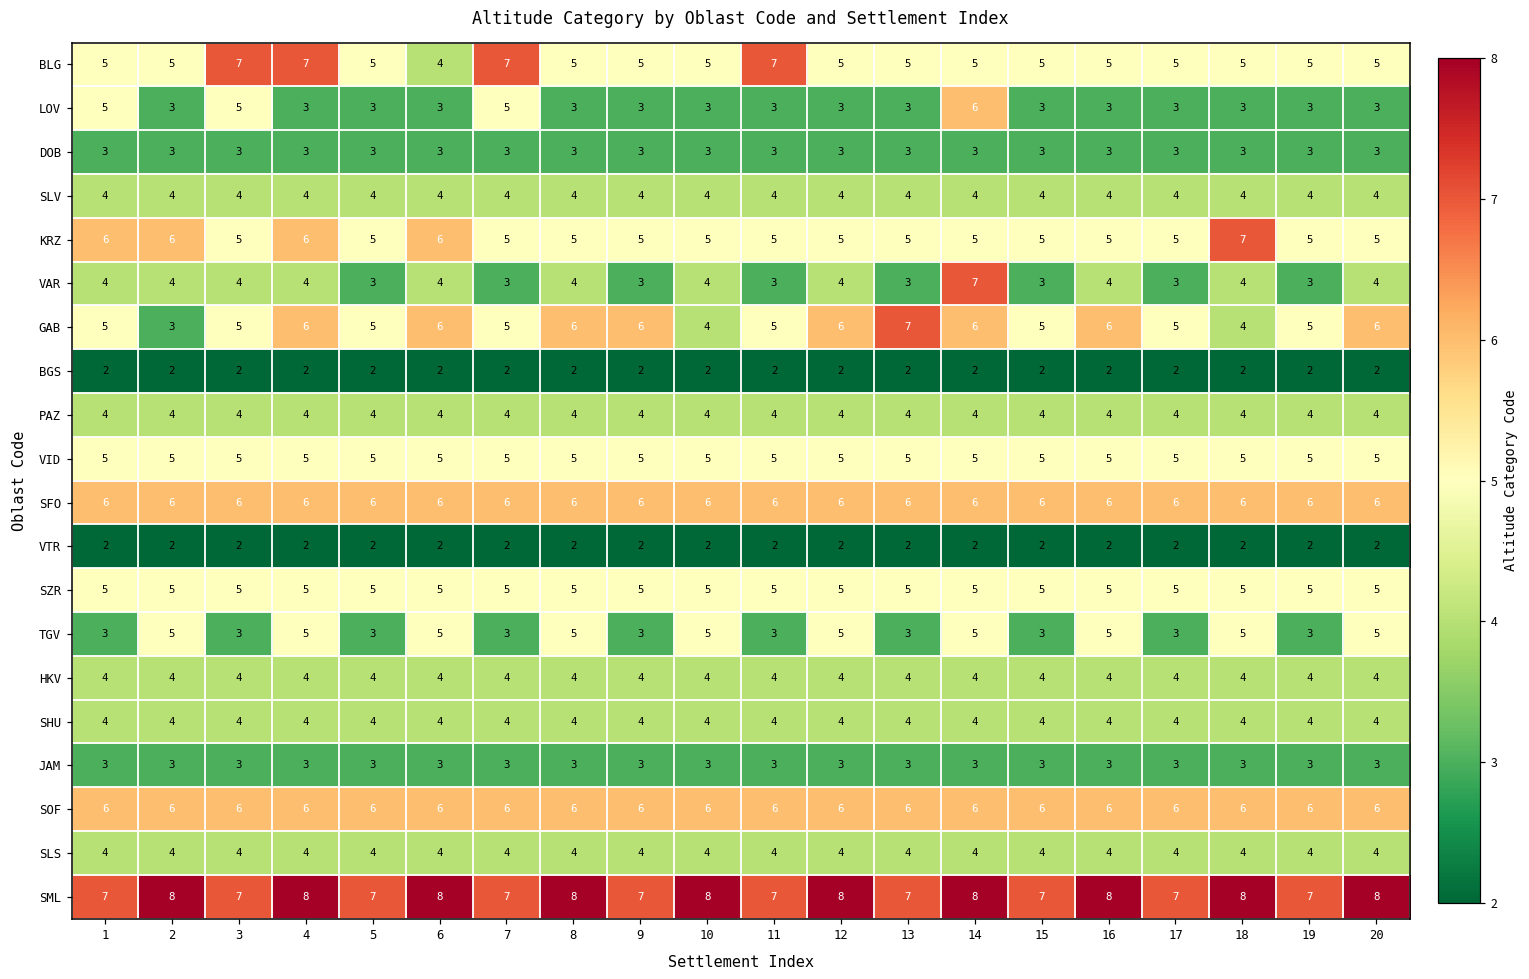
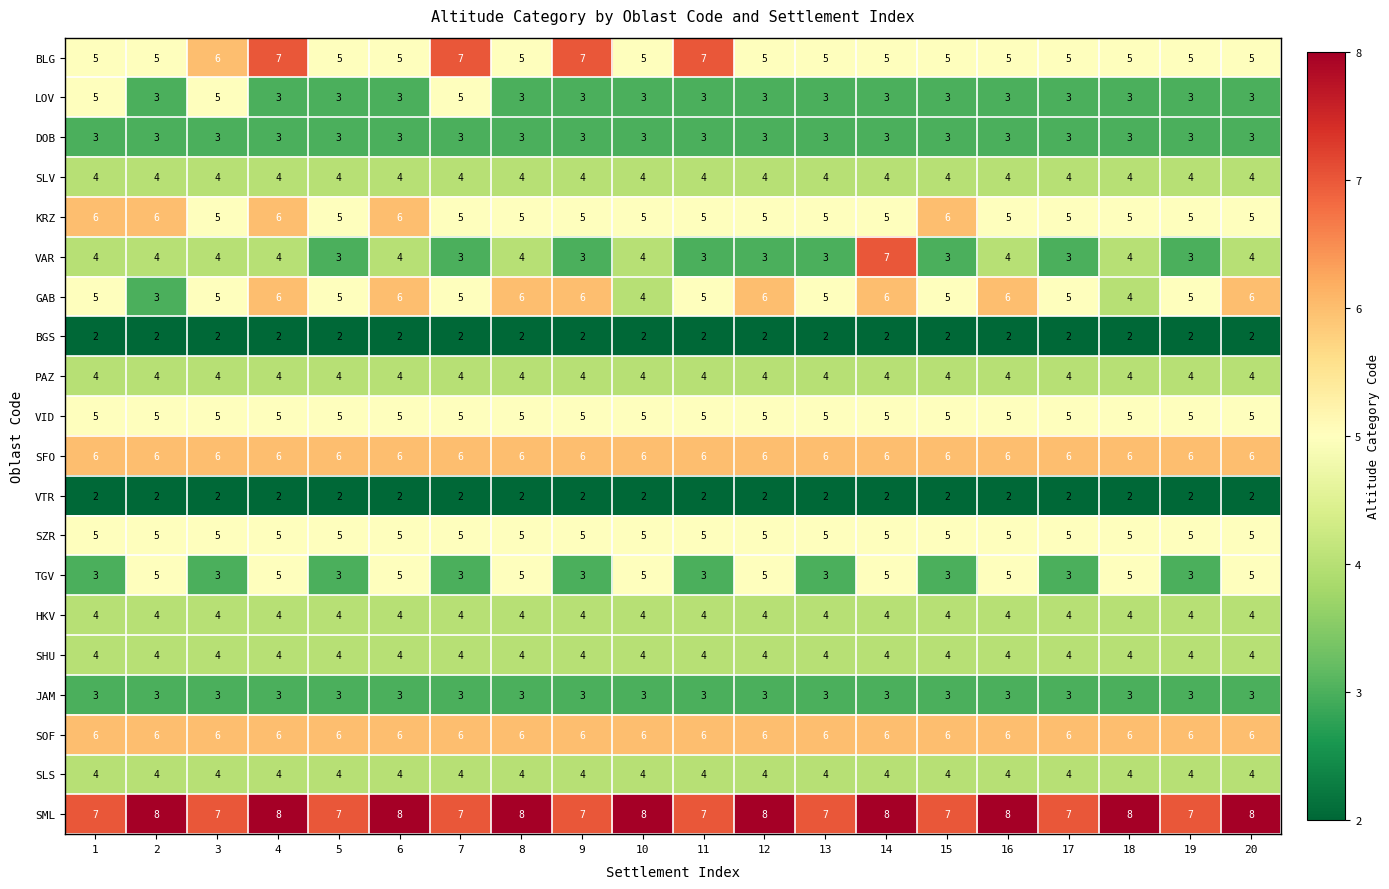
  {
    "BLG": {
      "1": 5,
      "2": 5,
-     "3": 7,
+     "3": 6,
      "4": 7,
      "5": 5,
-     "6": 4,
+     "6": 5,
      "7": 7,
      "8": 5,
-     "9": 5,
+     "9": 7,
      "10": 5,
      "11": 7,
      "12": 5,
      "13": 5,
      "14": 5,
      "15": 5,
      "16": 5,
      "17": 5,
      "18": 5,
      "19": 5,
      "20": 5
    },
    "LOV": {
      "1": 5,
      "2": 3,
      "3": 5,
      "4": 3,
      "5": 3,
      "6": 3,
      "7": 5,
      "8": 3,
      "9": 3,
      "10": 3,
      "11": 3,
      "12": 3,
      "13": 3,
-     "14": 6,
+     "14": 3,
      "15": 3,
      "16": 3,
      "17": 3,
      "18": 3,
      "19": 3,
      "20": 3
    },
    "KRZ": {
      "1": 6,
      "2": 6,
      "3": 5,
      "4": 6,
      "5": 5,
      "6": 6,
      "7": 5,
      "8": 5,
      "9": 5,
      "10": 5,
      "11": 5,
      "12": 5,
      "13": 5,
      "14": 5,
-     "15": 5,
+     "15": 6,
      "16": 5,
      "17": 5,
-     "18": 7,
+     "18": 5,
      "19": 5,
      "20": 5
    },
    "VAR": {
      "1": 4,
      "2": 4,
      "3": 4,
      "4": 4,
      "5": 3,
      "6": 4,
      "7": 3,
      "8": 4,
      "9": 3,
      "10": 4,
      "11": 3,
-     "12": 4,
+     "12": 3,
      "13": 3,
      "14": 7,
      "15": 3,
      "16": 4,
      "17": 3,
      "18": 4,
      "19": 3,
      "20": 4
    },
    "GAB": {
      "1": 5,
      "2": 3,
      "3": 5,
      "4": 6,
      "5": 5,
      "6": 6,
      "7": 5,
      "8": 6,
      "9": 6,
      "10": 4,
      "11": 5,
      "12": 6,
-     "13": 7,
+     "13": 5,
      "14": 6,
      "15": 5,
      "16": 6,
      "17": 5,
      "18": 4,
      "19": 5,
      "20": 6
    }
  }
